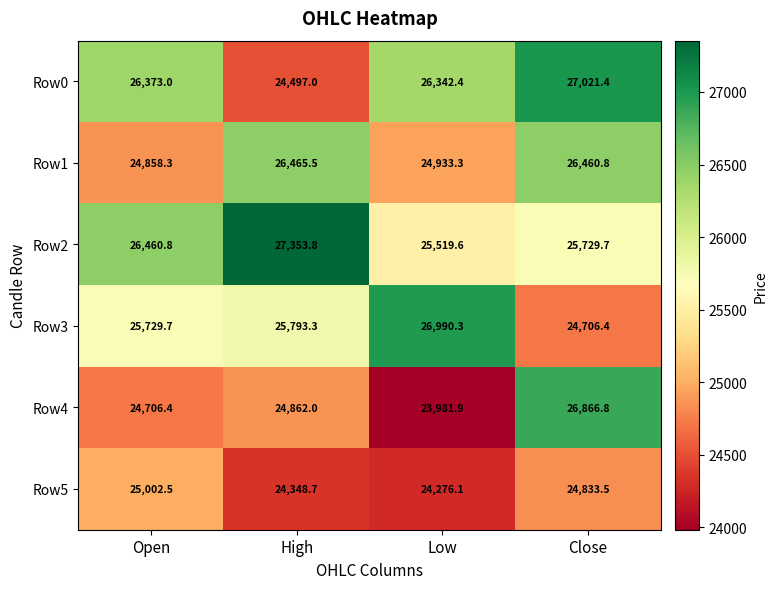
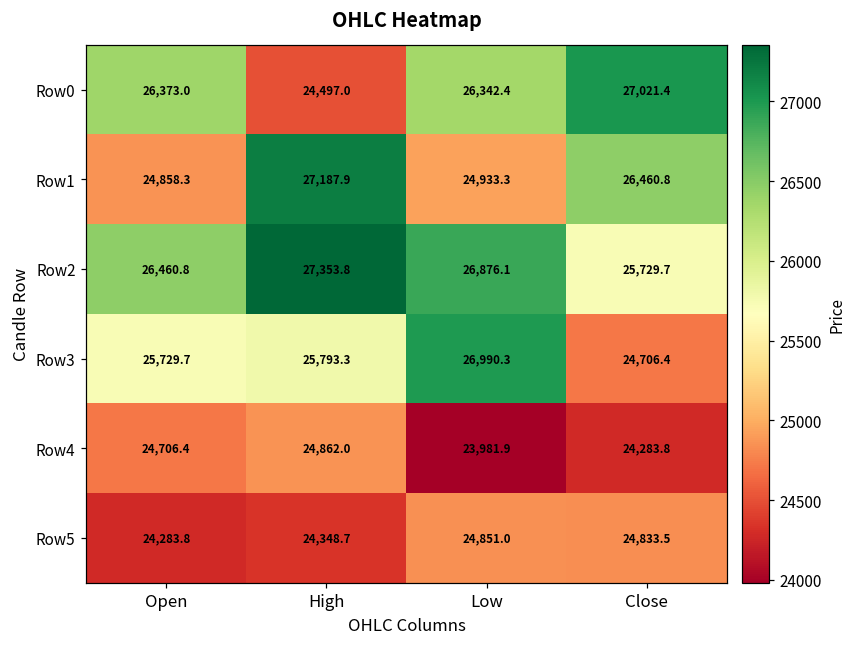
  {
    "Row0": {
      "Open": "26,373.0",
      "High": "24,497.0",
      "Low": "26,342.4",
      "Close": "27,021.4"
    },
    "Row1": {
      "Open": "24,858.3",
-     "High": "26,465.5",
+     "High": "27,187.9",
      "Low": "24,933.3",
      "Close": "26,460.8"
    },
    "Row2": {
      "Open": "26,460.8",
      "High": "27,353.8",
-     "Low": "25,519.6",
+     "Low": "26,876.1",
      "Close": "25,729.7"
    },
    "Row3": {
      "Open": "25,729.7",
      "High": "25,793.3",
      "Low": "26,990.3",
      "Close": "24,706.4"
    },
    "Row4": {
      "Open": "24,706.4",
      "High": "24,862.0",
      "Low": "23,981.9",
-     "Close": "26,866.8"
+     "Close": "24,283.8"
    },
    "Row5": {
-     "Open": "25,002.5",
+     "Open": "24,283.8",
      "High": "24,348.7",
-     "Low": "24,276.1",
+     "Low": "24,851.0",
      "Close": "24,833.5"
    }
  }
